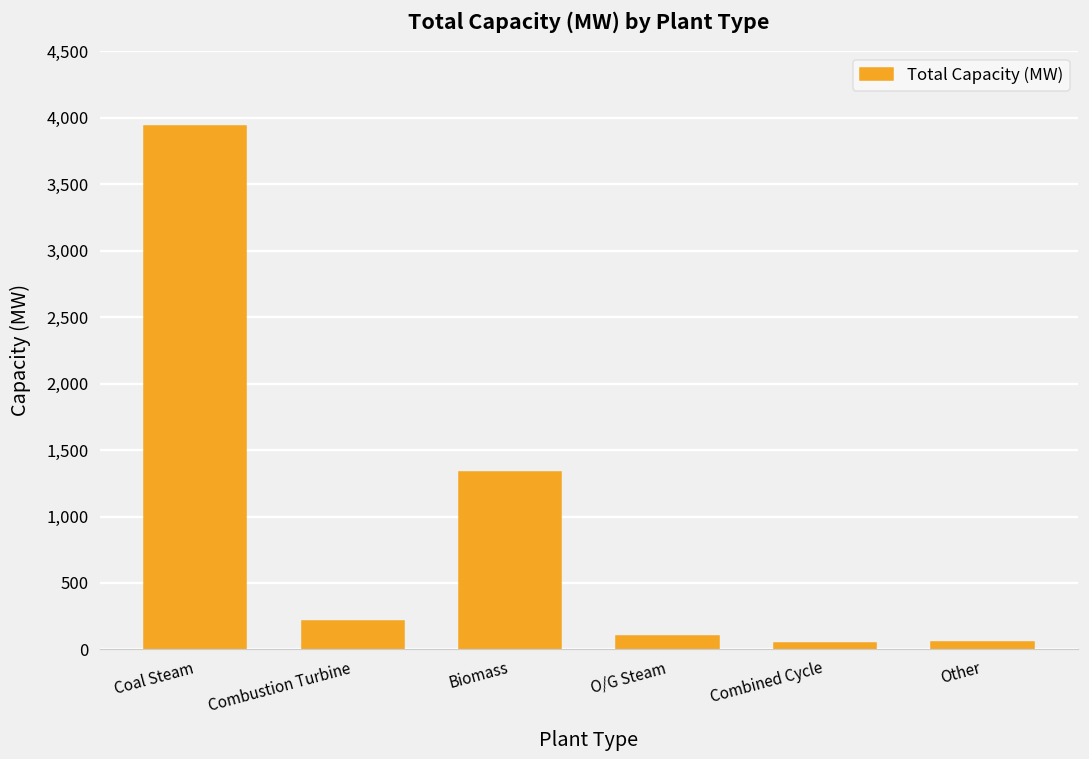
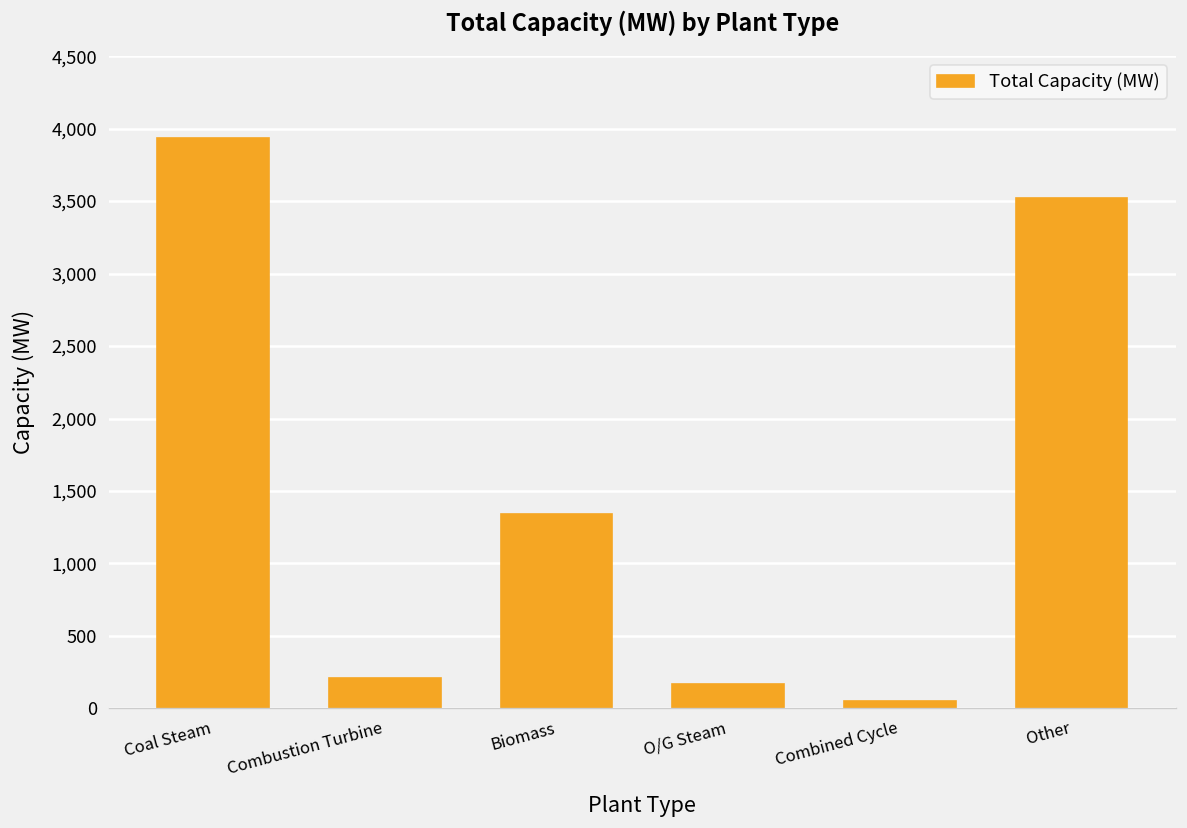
  {
    "Coal Steam": "3,940",
    "Combustion Turbine": "210",
    "Biomass": "1,340",
-   "O/G Steam": "100",
+   "O/G Steam": "170",
    "Combined Cycle": "50",
-   "Other": "50"
+   "Other": "3,520"
  }
